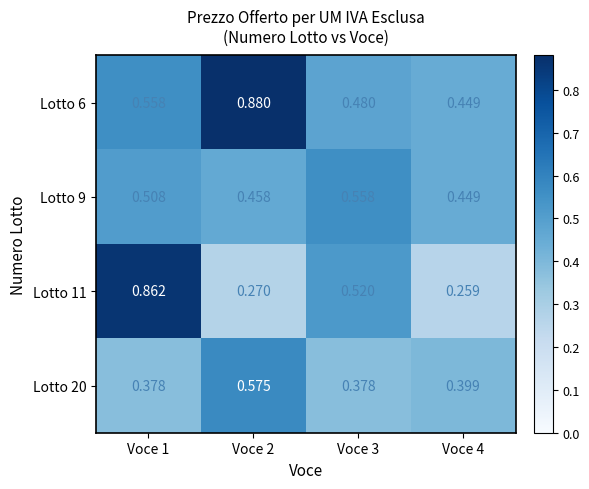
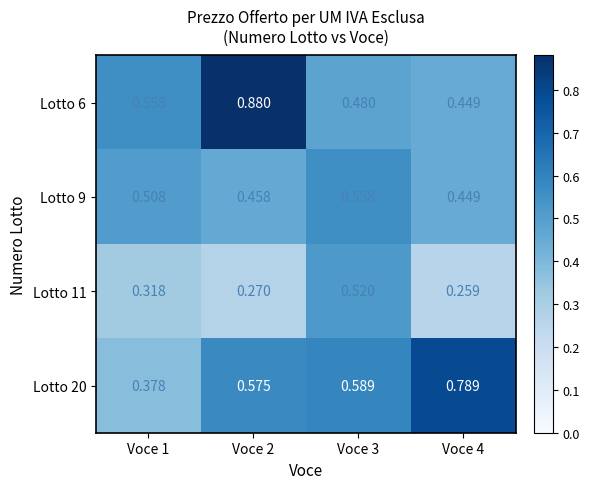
  {
    "Lotto 6": {
      "Voce 2": 0.880
    },
    "Lotto 11": {
-     "Voce 1": 0.862,
+     "Voce 1": 0.318,
      "Voce 2": 0.270,
      "Voce 4": 0.259
    },
    "Lotto 20": {
      "Voce 1": 0.378,
      "Voce 2": 0.575,
-     "Voce 3": 0.378,
-     "Voce 4": 0.399
+     "Voce 3": 0.589,
+     "Voce 4": 0.789
    }
  }
